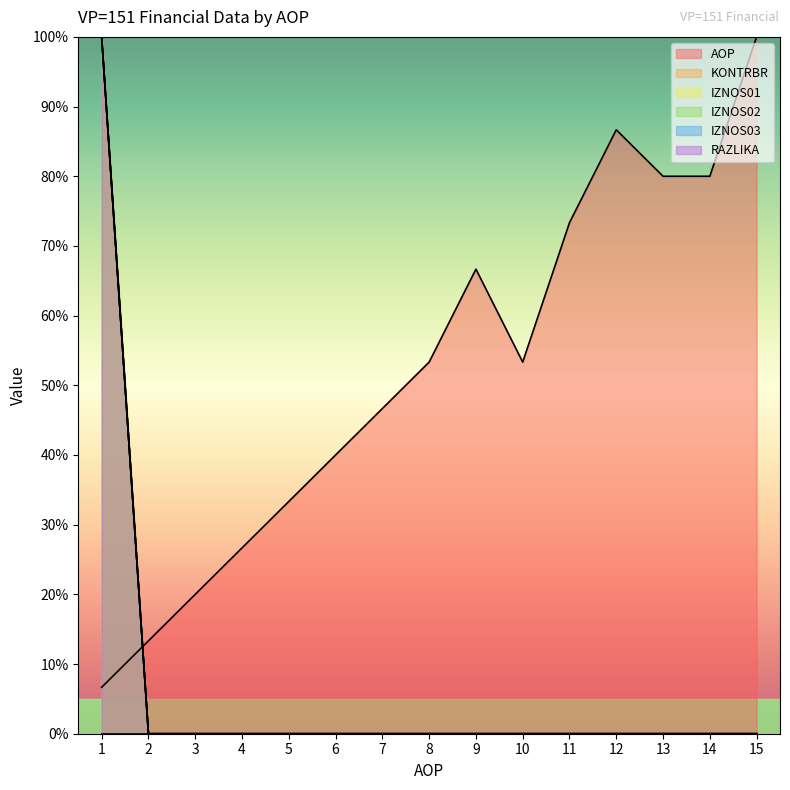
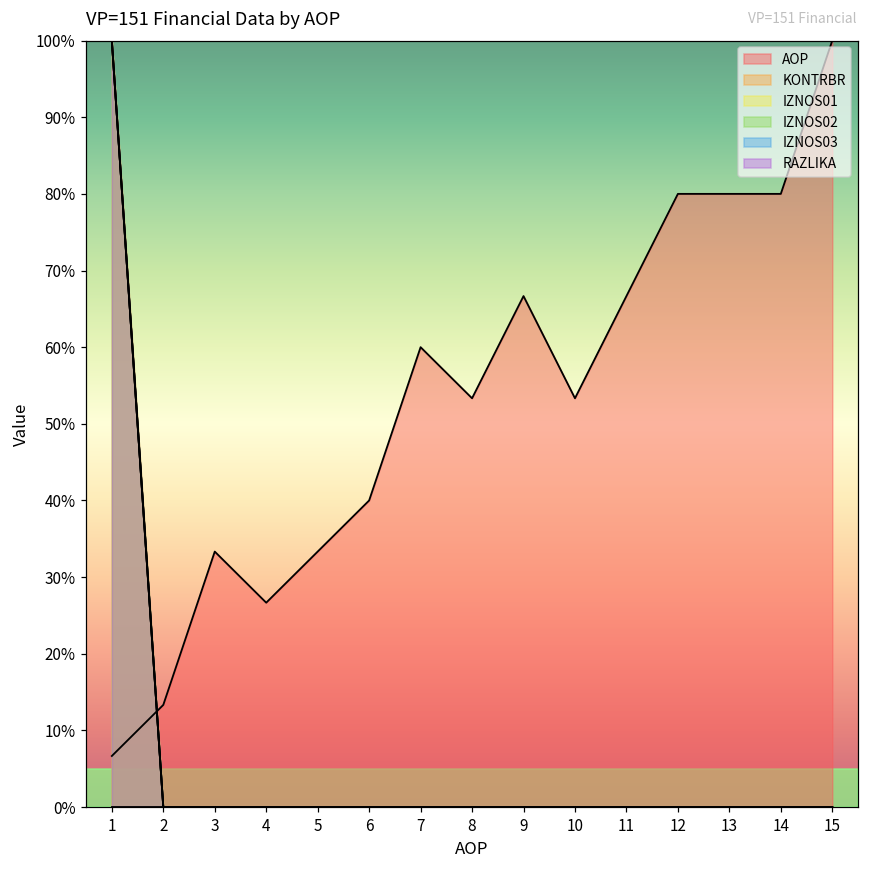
  {
    "AOP": {
      "1": "7%",
      "2": "13%",
-     "3": "20%",
+     "3": "33%",
      "4": "27%",
      "5": "33%",
      "6": "40%",
-     "7": "47%",
+     "7": "60%",
      "8": "53%",
      "9": "67%",
      "10": "53%",
-     "11": "73%",
-     "12": "87%",
+     "11": "67%",
+     "12": "80%",
      "13": "80%",
      "14": "80%",
      "15": "100%"
    },
    "RAZLIKA": {
      "1": "100%"
    }
  }
